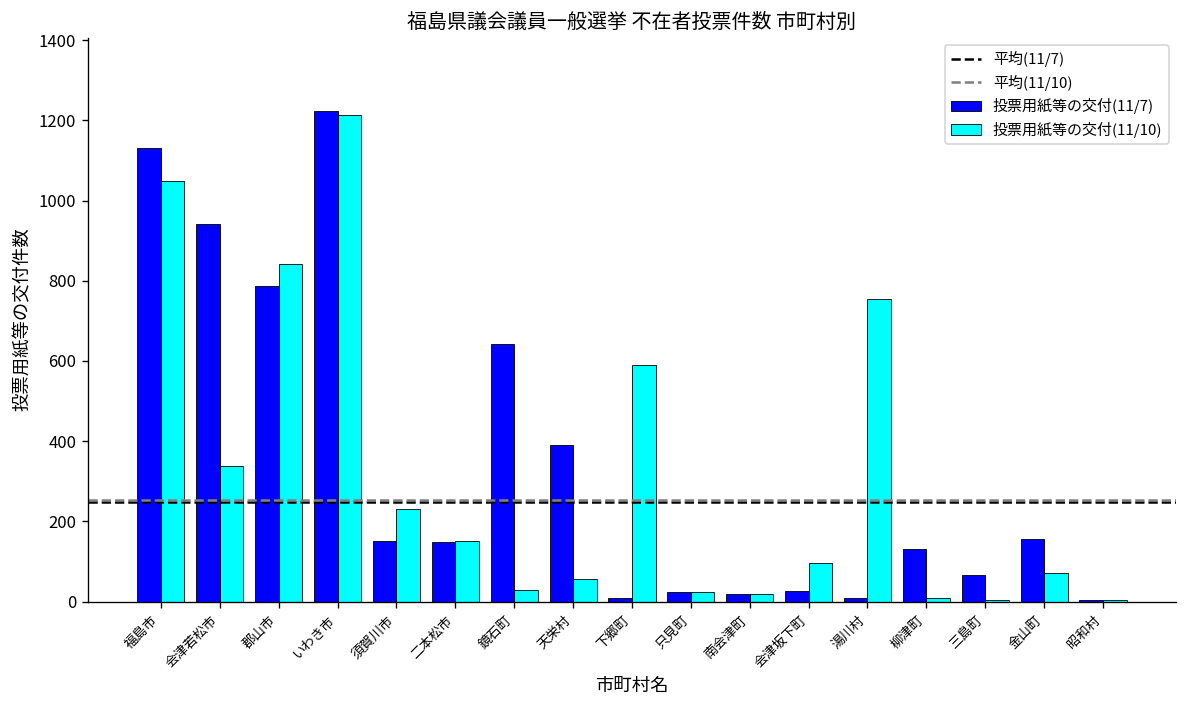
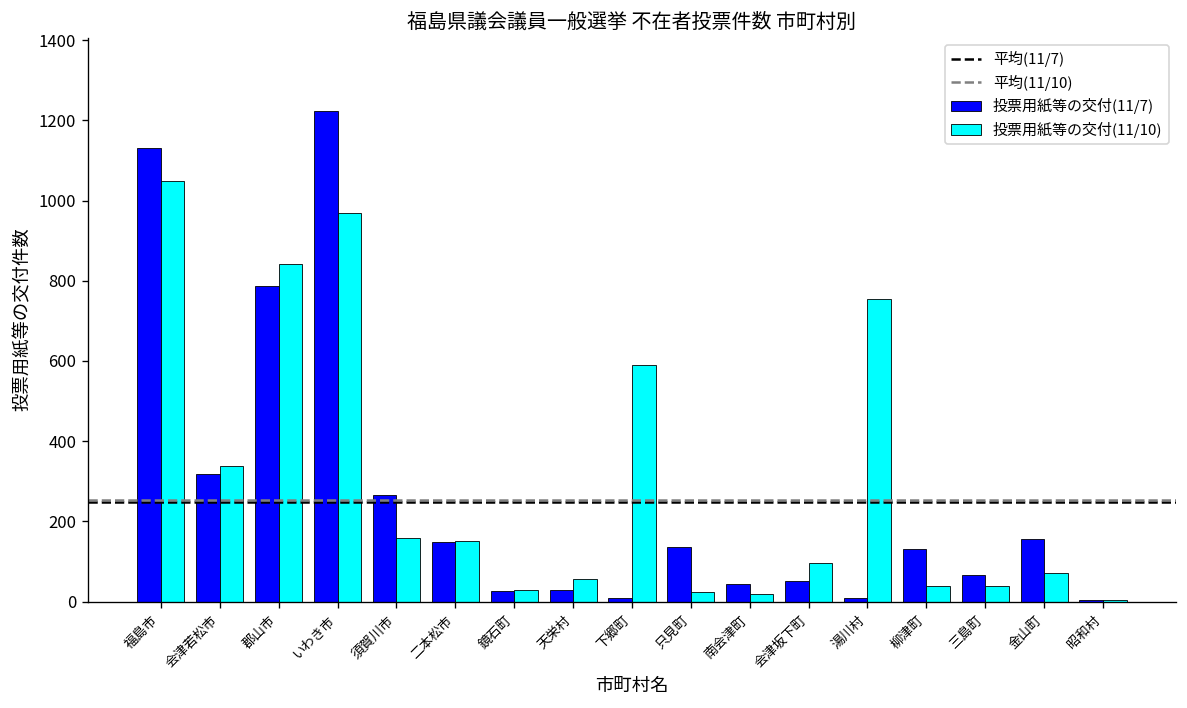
  {
    "投票用紙等の交付(11/7)": {
      "福島市": 1130,
-     "会津若松市": 940,
+     "会津若松市": 320,
      "郡山市": 790,
      "いわき市": 1220,
-     "須賀川市": 150,
+     "須賀川市": 270,
      "二本松市": 150,
-     "鏡石町": 640,
-     "天栄村": 390,
+     "鏡石町": 30,
+     "天栄村": 30,
      "下郷町": 10,
-     "只見町": 20,
-     "南会津町": 20,
-     "会津坂下町": 30,
+     "只見町": 140,
+     "南会津町": 40,
+     "会津坂下町": 50,
      "湯川村": 10,
      "柳津町": 130,
      "三島町": 70,
      "金山町": 160
    },
    "投票用紙等の交付(11/10)": {
      "福島市": 1050,
      "会津若松市": 340,
      "郡山市": 840,
-     "いわき市": 1210,
-     "須賀川市": 230,
+     "いわき市": 970,
+     "須賀川市": 160,
      "二本松市": 150,
      "鏡石町": 30,
      "天栄村": 60,
      "下郷町": 590,
      "只見町": 20,
      "南会津町": 20,
      "会津坂下町": 100,
      "湯川村": 760,
-     "柳津町": 10,
-     "三島町": 0,
+     "柳津町": 40,
+     "三島町": 40,
      "金山町": 70
    }
  }
